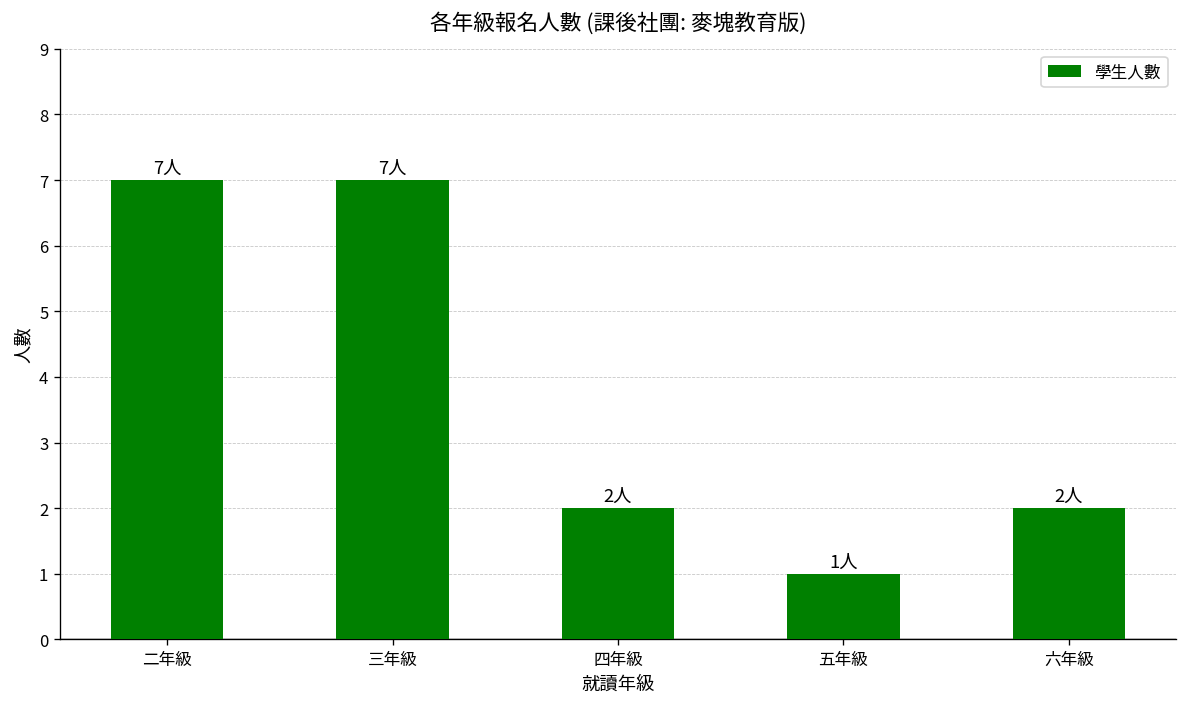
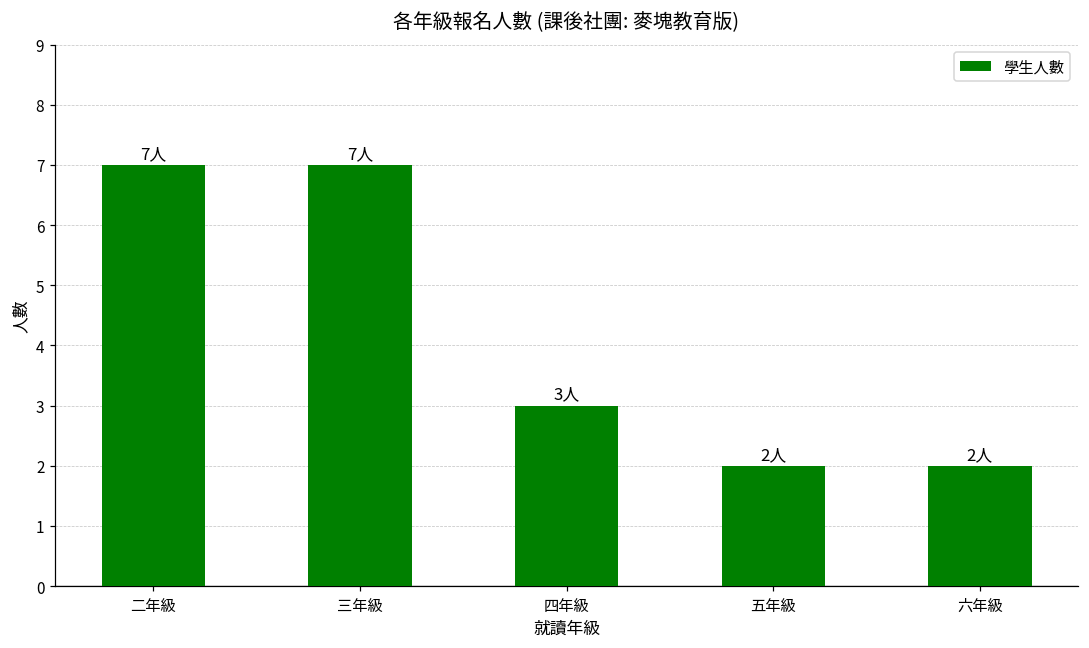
  {
    "二年級": "7人",
    "三年級": "7人",
-   "四年級": "2人",
-   "五年級": "1人",
+   "四年級": "3人",
+   "五年級": "2人",
    "六年級": "2人"
  }
